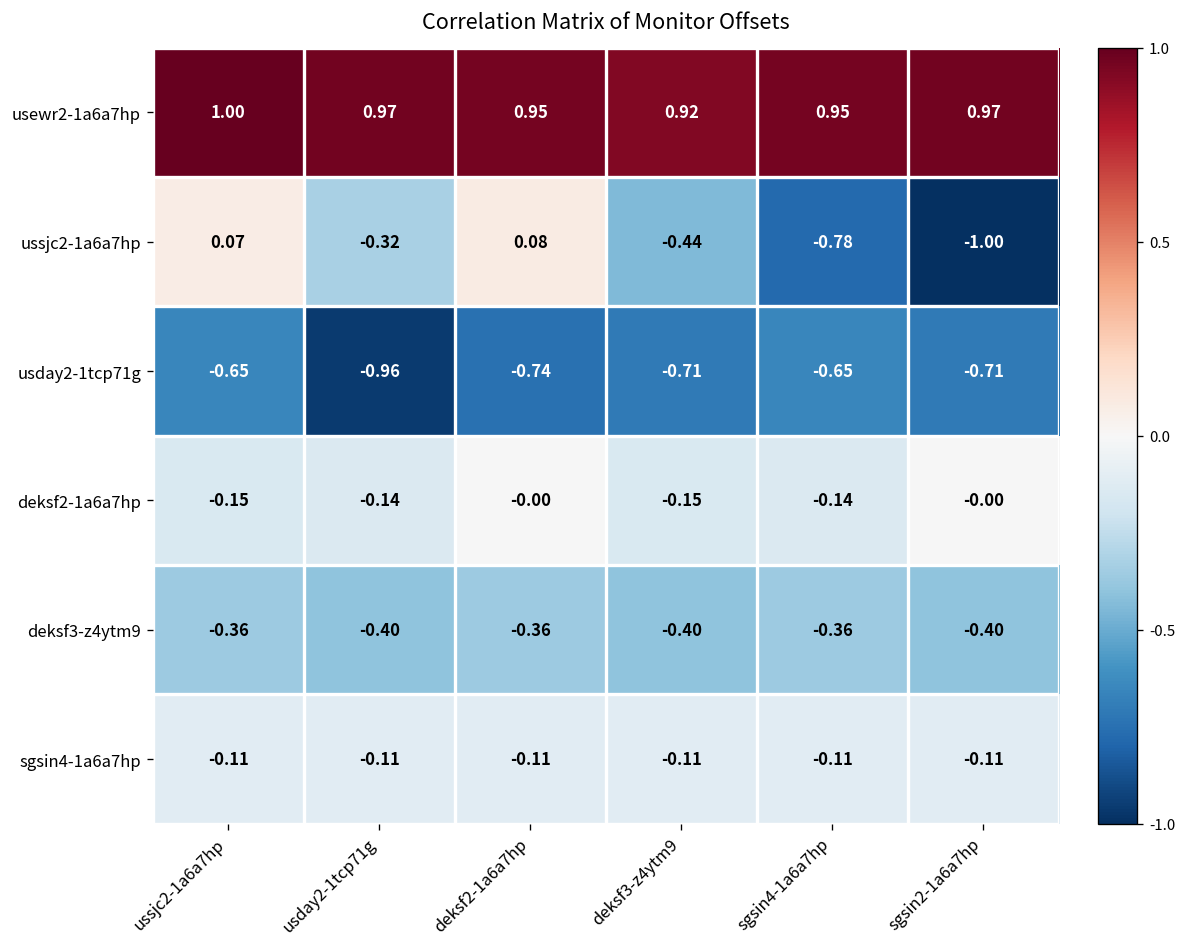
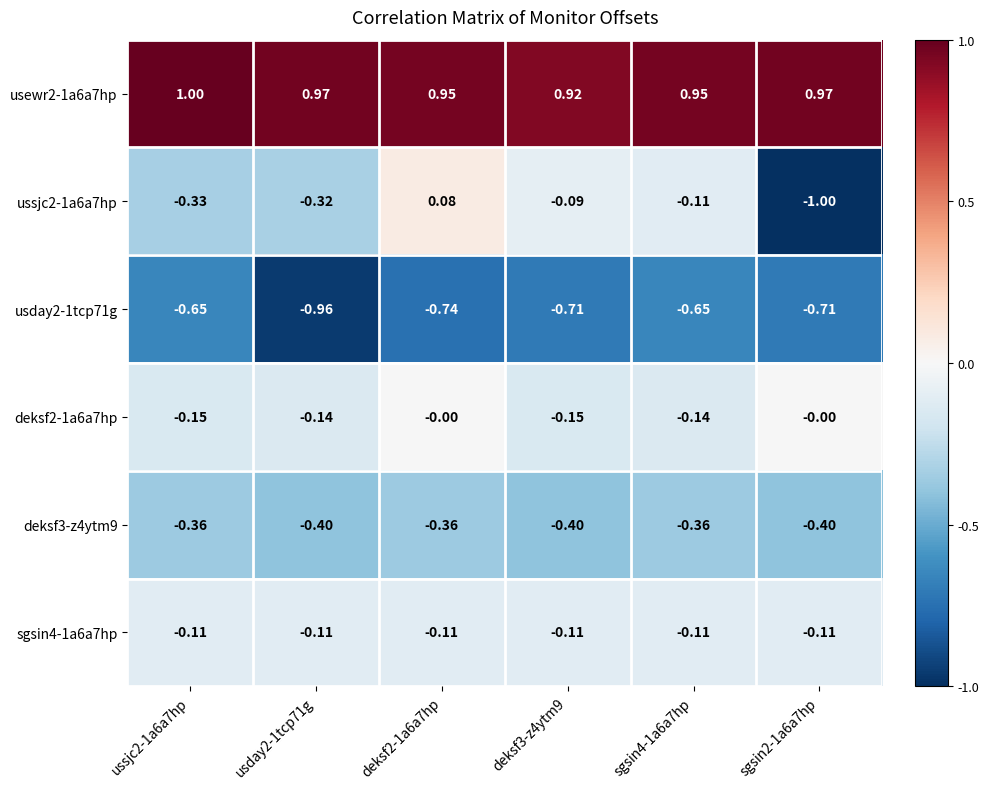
  {
    "usewr2-1a6a7hp": {
      "ussjc2-1a6a7hp": 1.00,
      "usday2-1tcp71g": 0.97,
      "deksf2-1a6a7hp": 0.95,
      "deksf3-z4ytm9": 0.92,
      "sgsin4-1a6a7hp": 0.95,
      "sgsin2-1a6a7hp": 0.97
    },
    "ussjc2-1a6a7hp": {
-     "ussjc2-1a6a7hp": 0.07,
+     "ussjc2-1a6a7hp": -0.33,
      "usday2-1tcp71g": -0.32,
      "deksf2-1a6a7hp": 0.08,
-     "deksf3-z4ytm9": -0.44,
-     "sgsin4-1a6a7hp": -0.78,
+     "deksf3-z4ytm9": -0.09,
+     "sgsin4-1a6a7hp": -0.11,
      "sgsin2-1a6a7hp": -1.00
    },
    "usday2-1tcp71g": {
      "ussjc2-1a6a7hp": -0.65,
      "usday2-1tcp71g": -0.96,
      "deksf2-1a6a7hp": -0.74,
      "deksf3-z4ytm9": -0.71,
      "sgsin4-1a6a7hp": -0.65,
      "sgsin2-1a6a7hp": -0.71
    },
    "deksf2-1a6a7hp": {
      "ussjc2-1a6a7hp": -0.15,
      "usday2-1tcp71g": -0.14,
      "deksf2-1a6a7hp": -0.00,
      "deksf3-z4ytm9": -0.15,
      "sgsin4-1a6a7hp": -0.14,
      "sgsin2-1a6a7hp": -0.00
    },
    "deksf3-z4ytm9": {
      "ussjc2-1a6a7hp": -0.36,
      "usday2-1tcp71g": -0.40,
      "deksf2-1a6a7hp": -0.36,
      "deksf3-z4ytm9": -0.40,
      "sgsin4-1a6a7hp": -0.36,
      "sgsin2-1a6a7hp": -0.40
    },
    "sgsin4-1a6a7hp": {
      "ussjc2-1a6a7hp": -0.11,
      "usday2-1tcp71g": -0.11,
      "deksf2-1a6a7hp": -0.11,
      "deksf3-z4ytm9": -0.11,
      "sgsin4-1a6a7hp": -0.11,
      "sgsin2-1a6a7hp": -0.11
    }
  }
